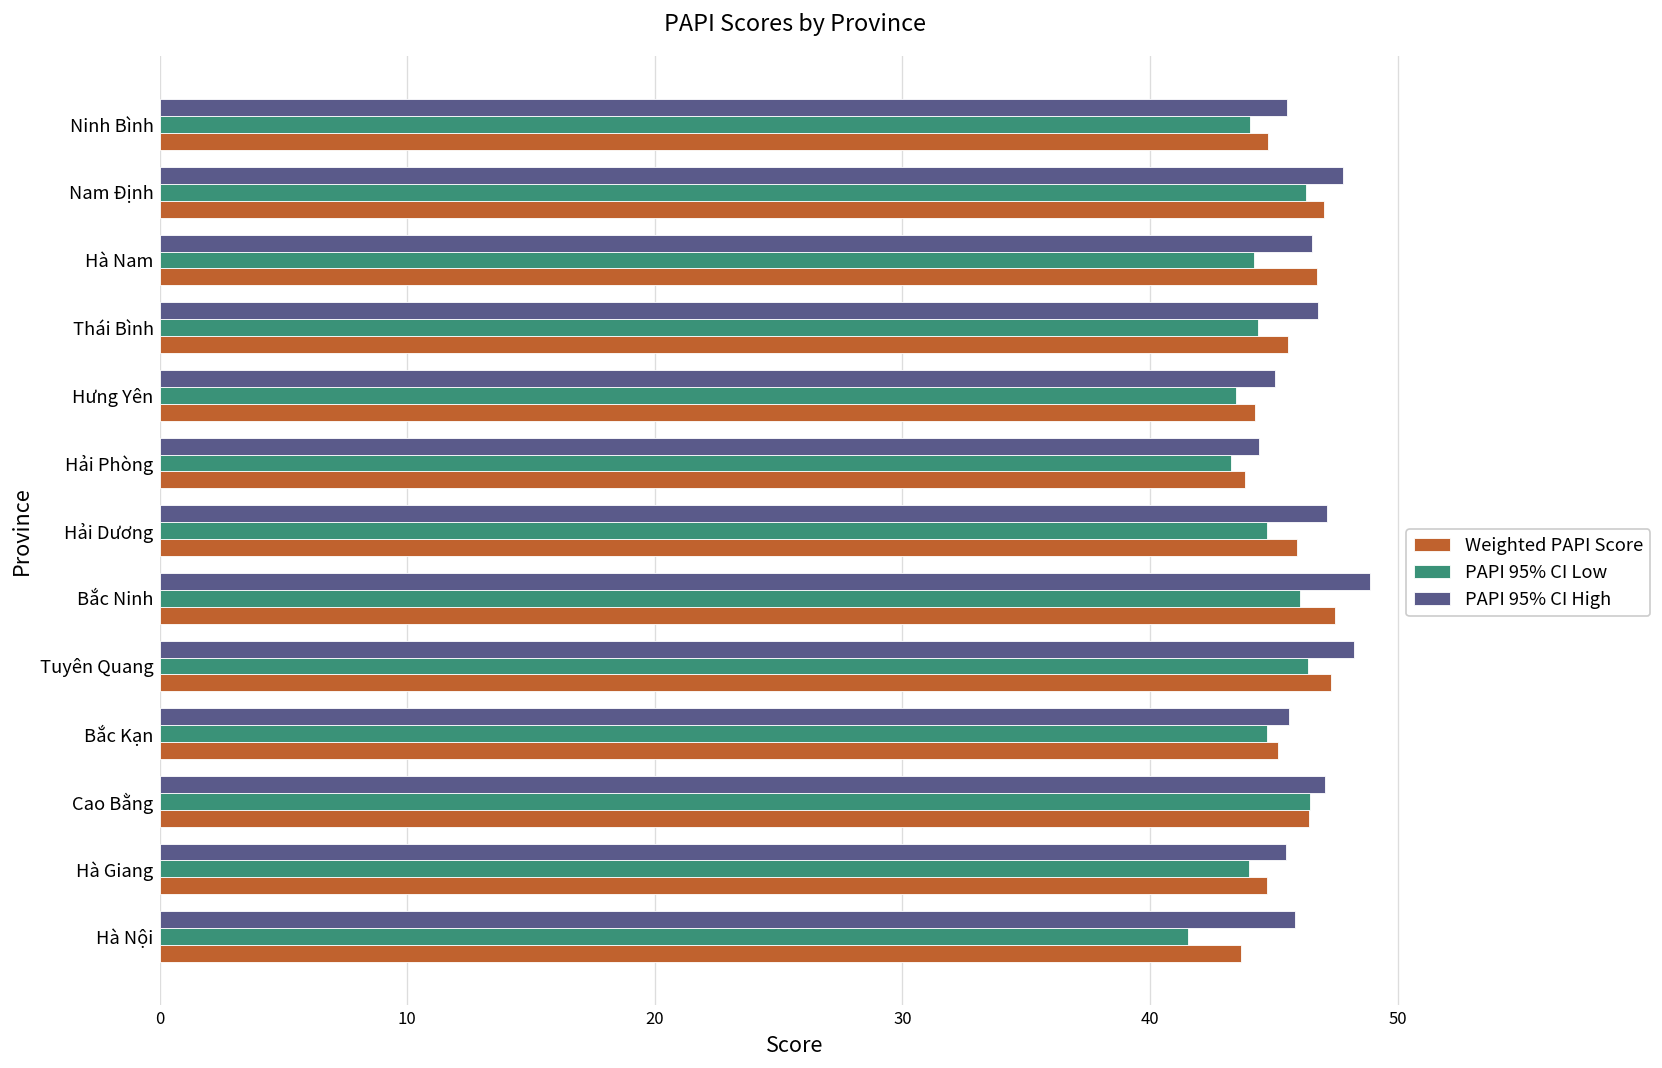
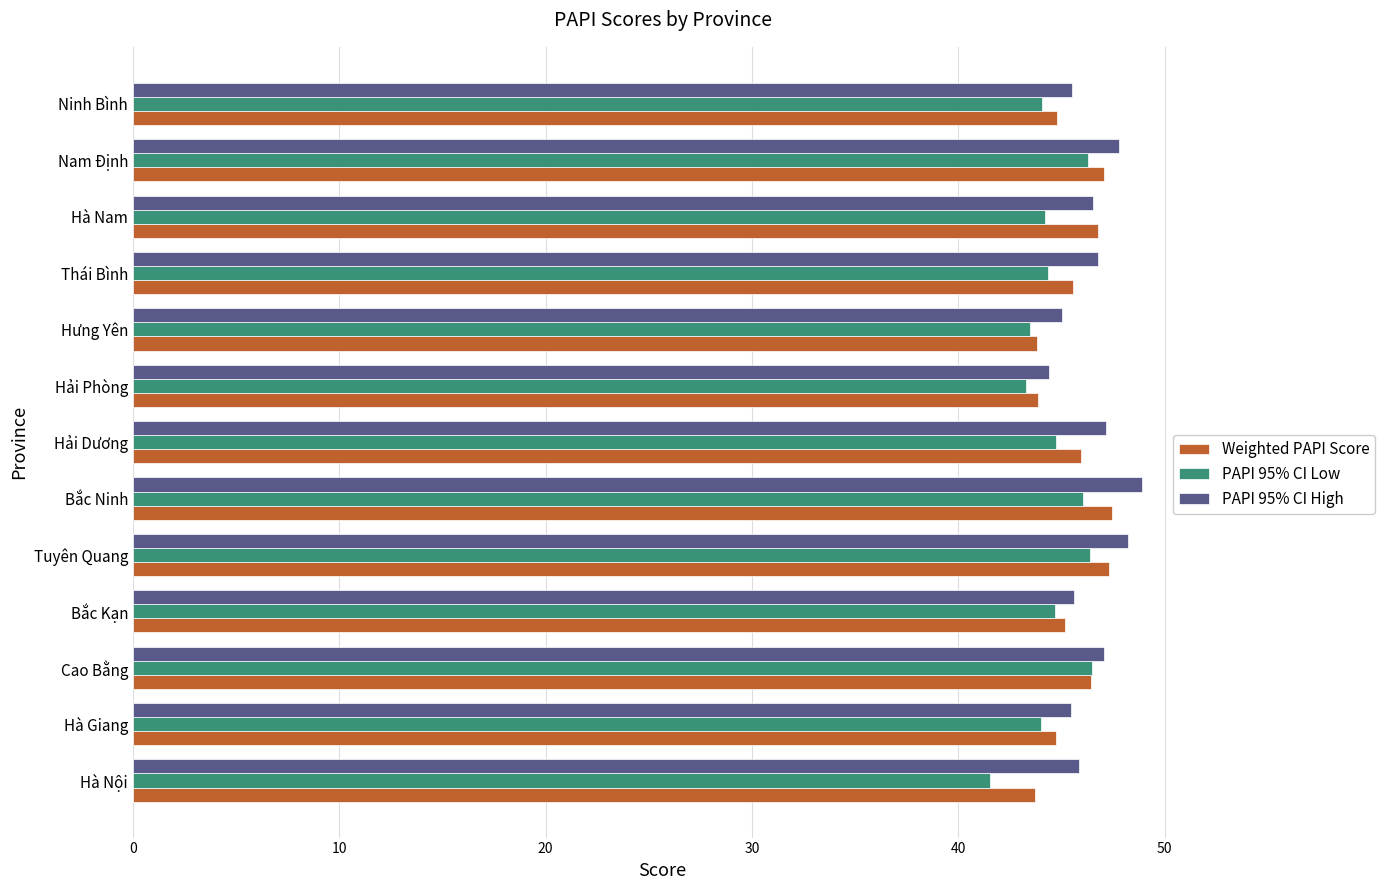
  {
    "Weighted PAPI Score": {
      "Ninh Bình": 44.8,
      "Nam Định": 47.0,
      "Hà Nam": 46.8,
      "Thái Bình": 45.6,
-     "Hưng Yên": 44.3,
+     "Hưng Yên": 43.8,
      "Hải Phòng": 43.9,
      "Hải Dương": 46.0,
      "Bắc Ninh": 47.5,
      "Tuyên Quang": 47.3,
      "Bắc Kạn": 45.2,
      "Cao Bằng": 46.4,
      "Hà Giang": 44.7,
      "Hà Nội": 43.7
    },
    "PAPI 95% CI Low": {
      "Ninh Bình": 44.0,
      "Nam Định": 46.3,
      "Hà Nam": 44.2,
      "Thái Bình": 44.4,
      "Hưng Yên": 43.5,
      "Hải Phòng": 43.3,
      "Hải Dương": 44.7,
      "Bắc Ninh": 46.0,
      "Tuyên Quang": 46.4,
      "Bắc Kạn": 44.7,
      "Cao Bằng": 46.5,
      "Hà Giang": 44.0,
      "Hà Nội": 41.6
    },
    "PAPI 95% CI High": {
      "Ninh Bình": 45.5,
      "Nam Định": 47.8,
      "Hà Nam": 46.5,
      "Thái Bình": 46.8,
      "Hưng Yên": 45.0,
      "Hải Phòng": 44.4,
      "Hải Dương": 47.2,
      "Bắc Ninh": 48.9,
      "Tuyên Quang": 48.2,
      "Bắc Kạn": 45.6,
      "Cao Bằng": 47.1,
      "Hà Giang": 45.5,
      "Hà Nội": 45.8
    }
  }
